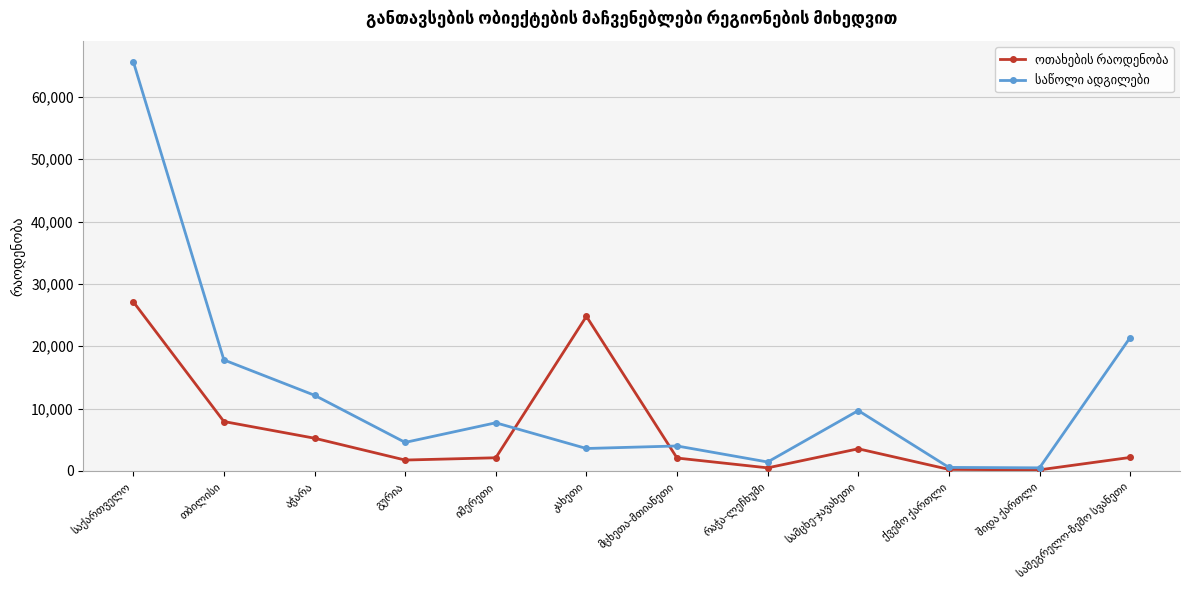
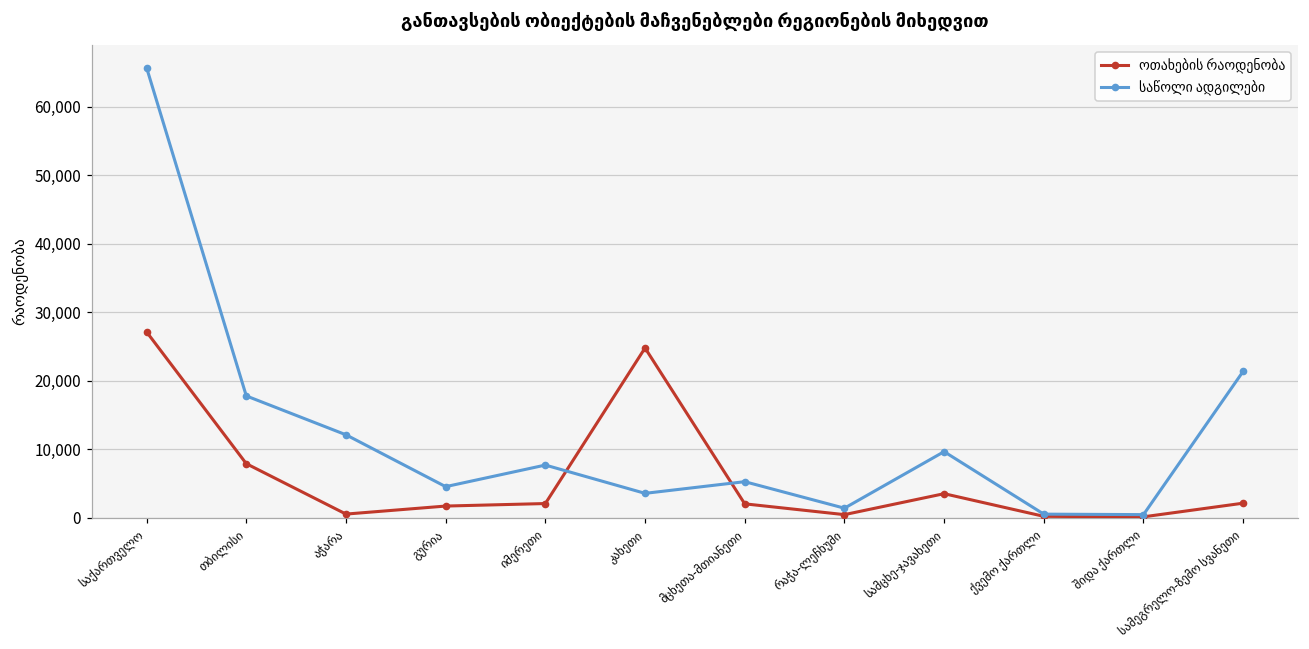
  {
    "ოთახების რაოდენობა": {
      "საქართველო": "27,000",
      "თბილისი": "8,000",
-     "აჭარა": "5,000",
+     "აჭარა": "1,000",
      "გურია": "2,000",
      "იმერეთი": "2,000",
      "კახეთი": "25,000",
      "მცხეთა-მთიანეთი": "2,000",
      "რაჭა-ლეჩხუმი": "0",
      "სამცხე-ჯავახეთი": "4,000",
      "სამეგრელო-ზემო სვანეთი": "2,000"
    },
    "საწოლი ადგილები": {
      "საქართველო": "66,000",
      "თბილისი": "18,000",
      "აჭარა": "12,000",
      "გურია": "5,000",
      "იმერეთი": "8,000",
      "კახეთი": "4,000",
-     "მცხეთა-მთიანეთი": "4,000",
+     "მცხეთა-მთიანეთი": "5,000",
      "რაჭა-ლეჩხუმი": "1,000",
      "სამცხე-ჯავახეთი": "10,000",
      "სამეგრელო-ზემო სვანეთი": "21,000"
    }
  }
